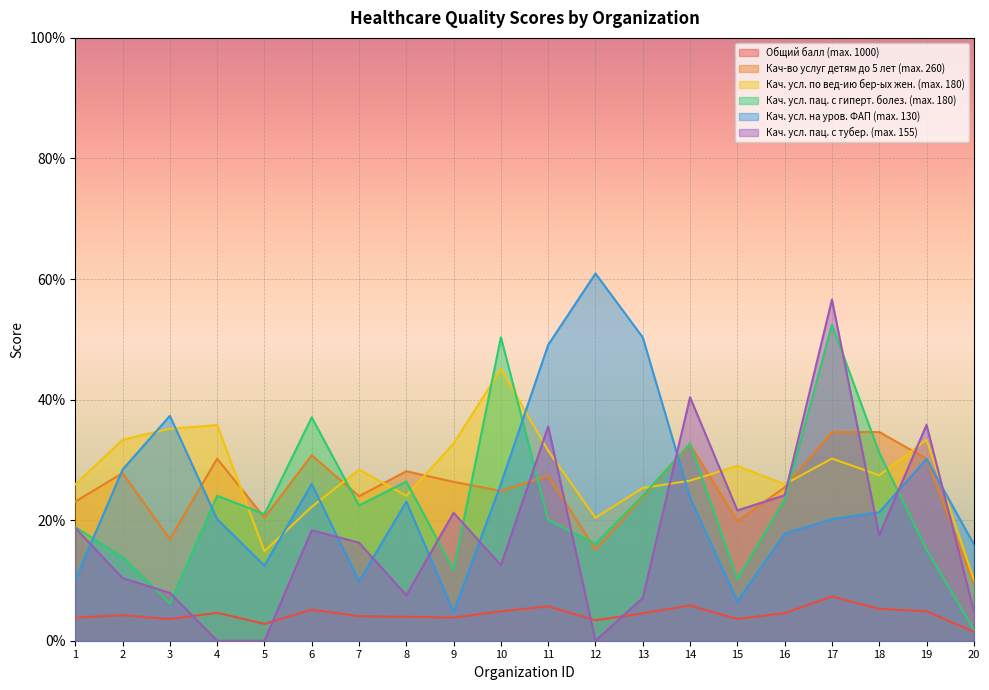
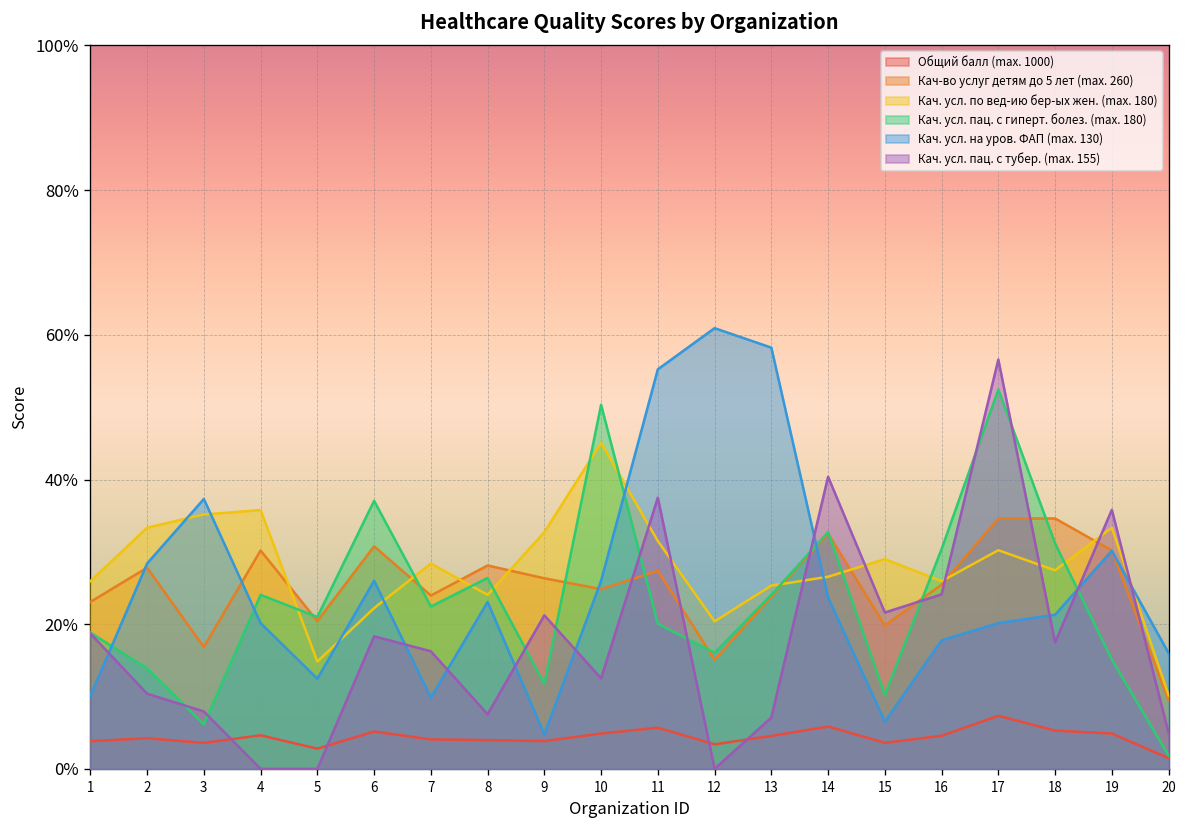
  {
    "Кач. усл. пац. с гиперт. болез. (max. 180)": {
      "2": "14%",
      "3": "6%",
      "4": "24%",
      "5": "21%",
      "6": "37%",
      "7": "22%",
      "8": "26%",
      "9": "12%",
      "10": "50%",
      "11": "20%",
      "12": "16%",
      "15": "10%",
-     "16": "23%",
+     "16": "30%",
      "17": "52%",
      "18": "31%",
      "19": "15%"
    },
    "Кач. усл. на уров. ФАП (max. 130)": {
      "1": "10%",
      "2": "28%",
      "3": "37%",
      "4": "20%",
      "5": "12%",
      "6": "26%",
      "7": "10%",
      "8": "23%",
      "9": "5%",
      "10": "26%",
-     "11": "49%",
+     "11": "55%",
      "12": "61%",
-     "13": "50%",
+     "13": "58%",
      "14": "24%",
      "15": "7%",
      "16": "18%",
      "17": "20%",
      "18": "21%",
      "20": "16%"
    },
    "Кач. усл. пац. с тубер. (max. 155)": {
      "2": "10%",
      "3": "8%",
      "4": "0%",
      "5": "0%",
      "6": "18%",
      "7": "16%",
      "8": "8%",
      "9": "21%",
      "10": "13%",
-     "11": "36%",
+     "11": "37%",
      "12": "0%",
      "13": "7%",
      "14": "40%",
      "15": "22%",
      "16": "24%",
      "17": "57%",
      "18": "17%",
      "19": "36%",
      "20": "5%"
    }
  }
